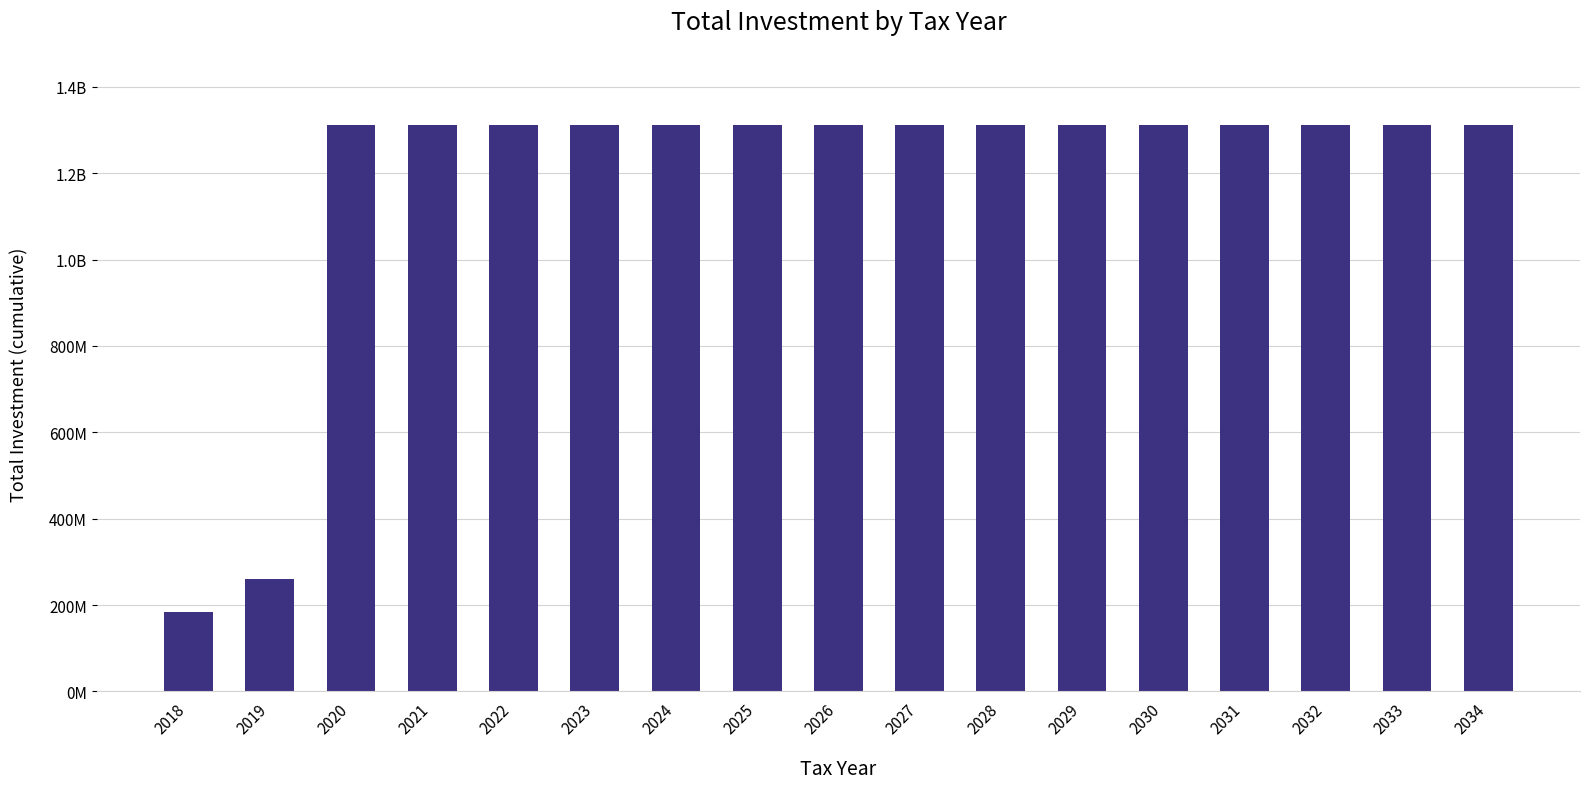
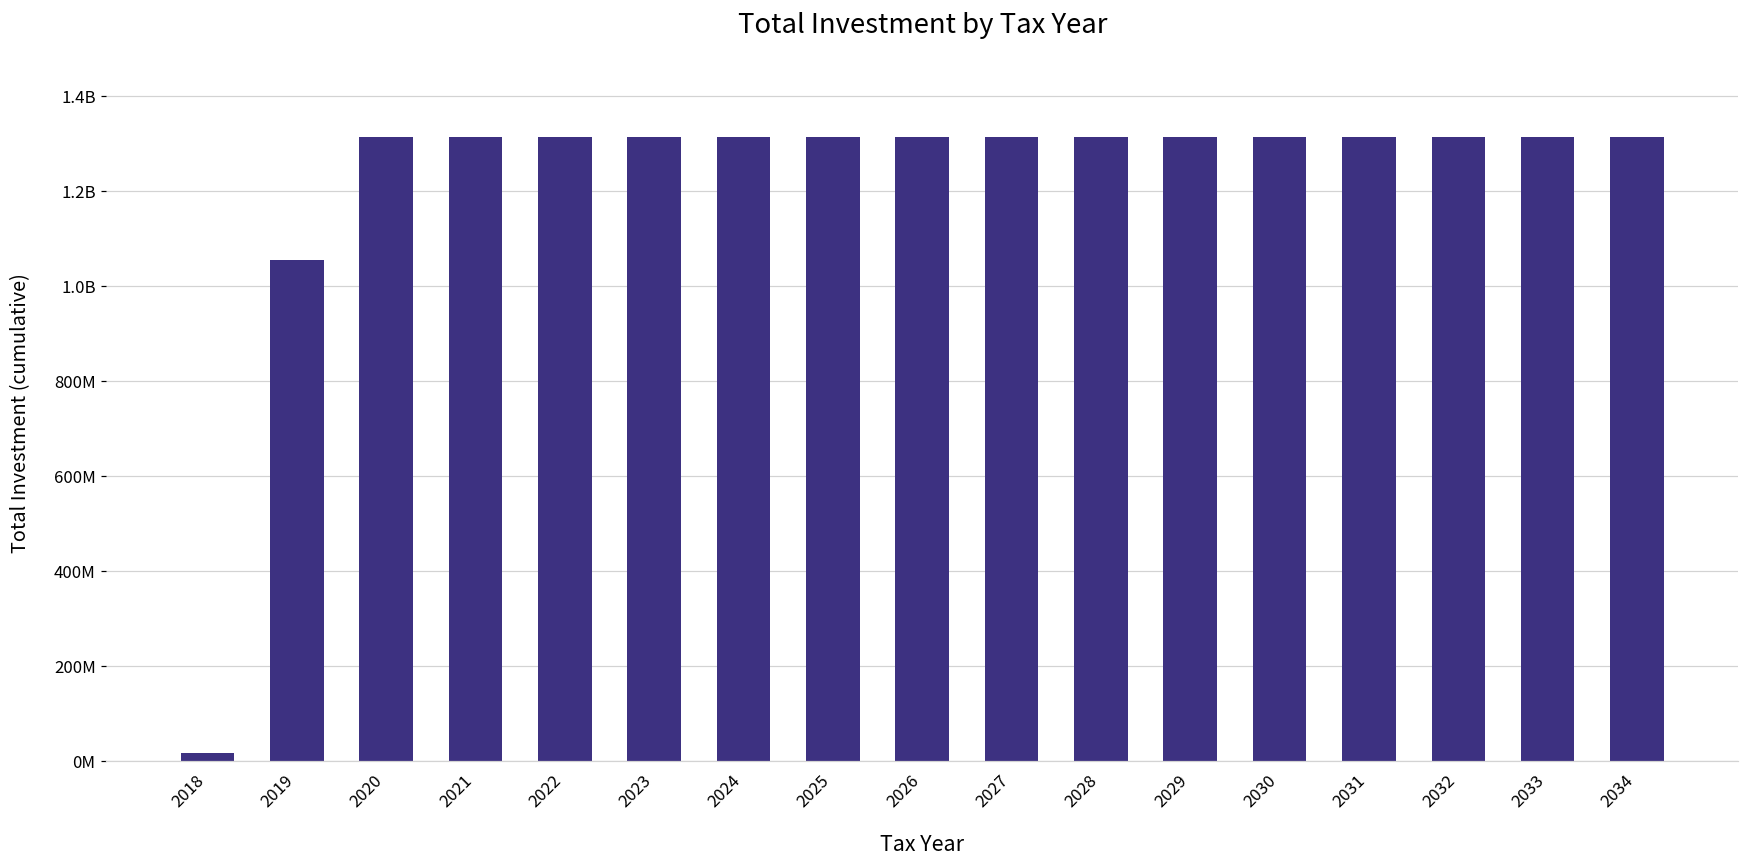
  {
-   "2018": 180000000,
-   "2019": 260000000,
+   "2018": 20000000,
+   "2019": 1050000000,
    "2020": 1310000000,
    "2021": 1310000000,
    "2022": 1310000000,
    "2023": 1310000000,
    "2024": 1310000000,
    "2025": 1310000000,
    "2026": 1310000000,
    "2027": 1310000000,
    "2028": 1310000000,
    "2029": 1310000000,
    "2030": 1310000000,
    "2031": 1310000000,
    "2032": 1310000000,
    "2033": 1310000000,
    "2034": 1310000000
  }
